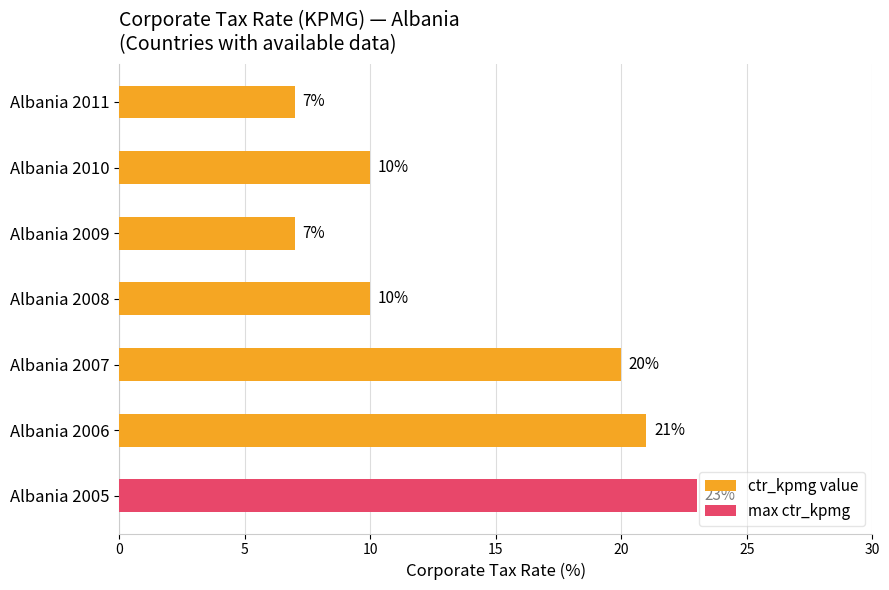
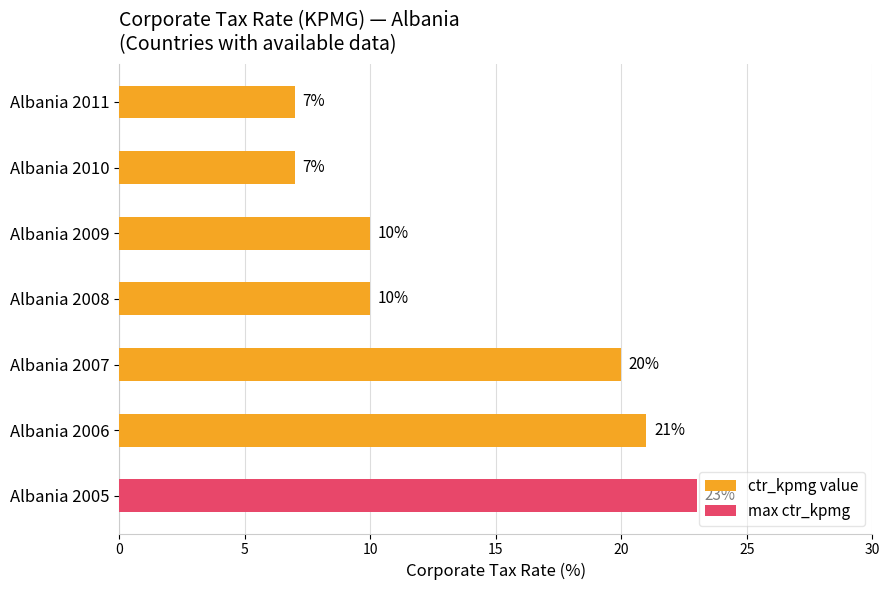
  {
    "ctr_kpmg value": {
      "Albania 2011": "7%",
-     "Albania 2010": "10%",
-     "Albania 2009": "7%",
+     "Albania 2010": "7%",
+     "Albania 2009": "10%",
      "Albania 2008": "10%",
      "Albania 2007": "20%",
      "Albania 2006": "21%"
    }
  }
